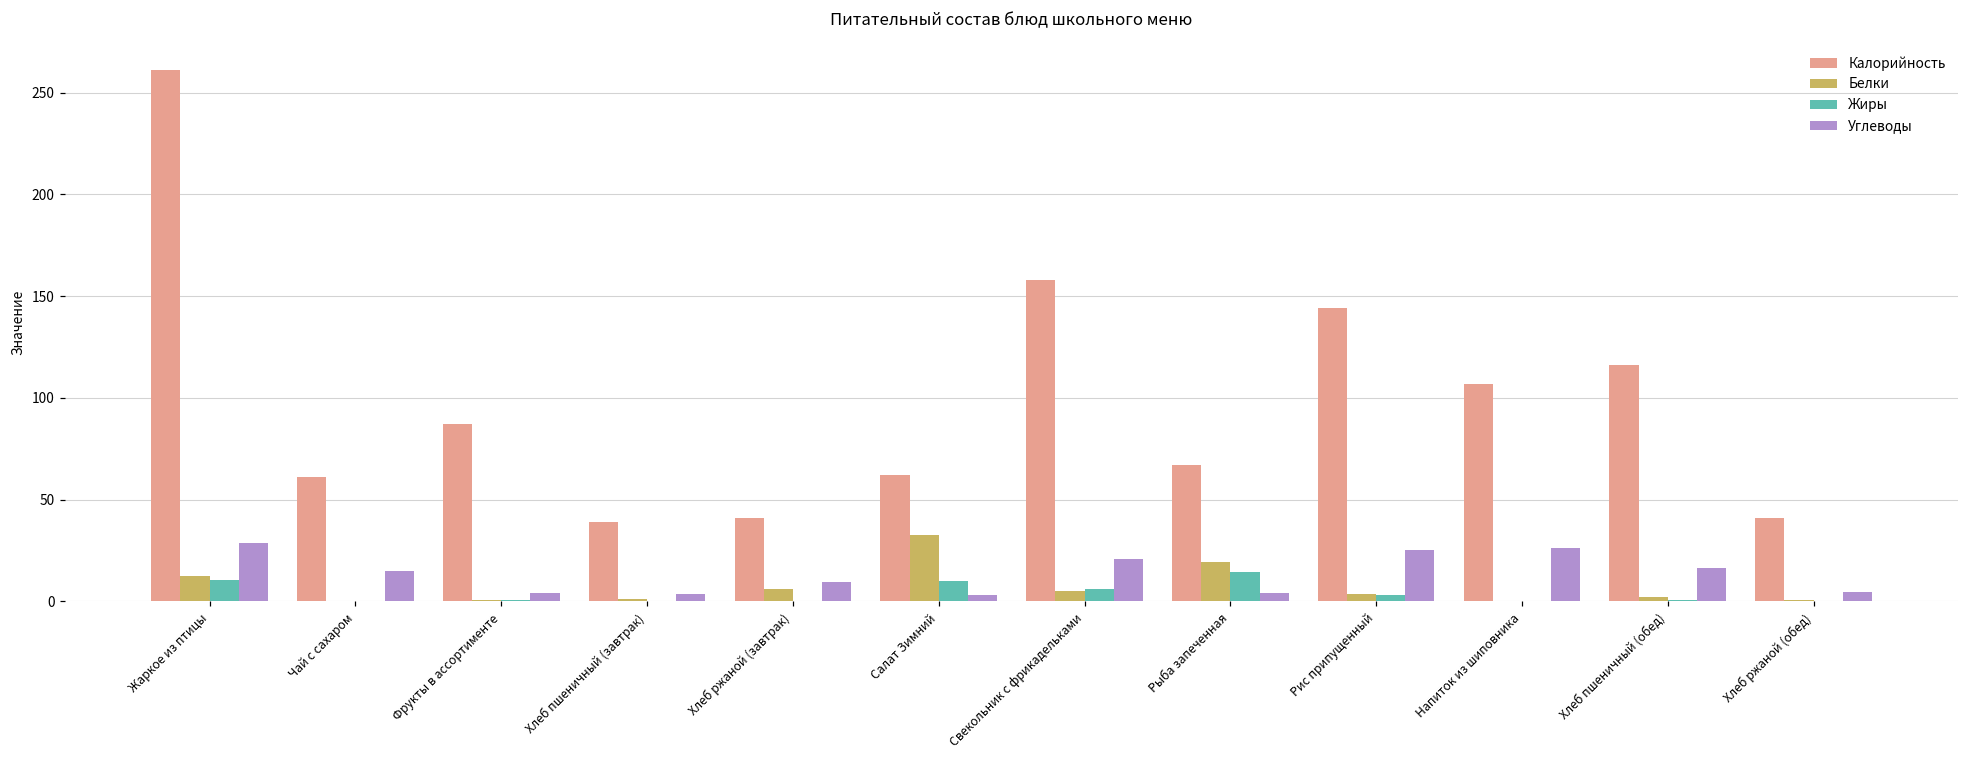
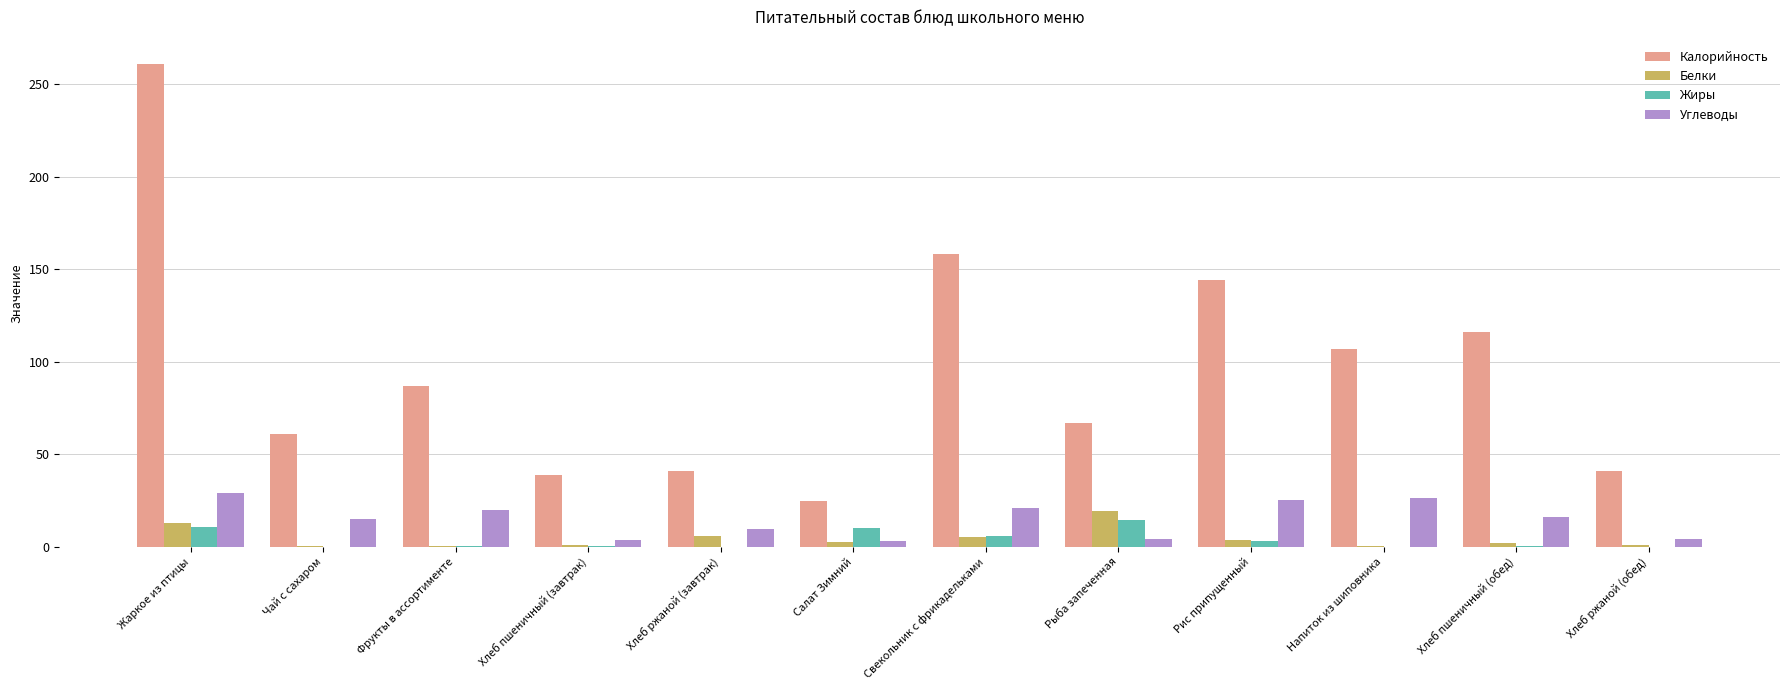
  {
    "Калорийность": {
      "Жаркое из птицы": 261,
      "Чай с сахаром": 61,
      "Фрукты в ассортименте": 87,
      "Хлеб пшеничный (завтрак)": 39,
      "Хлеб ржаной (завтрак)": 41,
-     "Салат Зимний": 62,
+     "Салат Зимний": 25,
      "Свекольник с фрикадельками": 158,
      "Рыба запеченная": 67,
      "Рис припущенный": 144,
      "Напиток из шиповника": 107,
      "Хлеб пшеничный (обед)": 116,
      "Хлеб ржаной (обед)": 41
    },
    "Белки": {
      "Жаркое из птицы": 13,
      "Хлеб ржаной (завтрак)": 6,
-     "Салат Зимний": 32,
+     "Салат Зимний": 2,
      "Свекольник с фрикадельками": 5,
      "Рыба запеченная": 19,
      "Рис припущенный": 4,
      "Хлеб пшеничный (обед)": 2
    },
    "Жиры": {
      "Жаркое из птицы": 11,
      "Чай с сахаром": 0,
      "Салат Зимний": 10,
      "Свекольник с фрикадельками": 6,
      "Рыба запеченная": 15,
      "Рис припущенный": 3,
      "Напиток из шиповника": 0
    },
    "Углеводы": {
      "Жаркое из птицы": 29,
      "Чай с сахаром": 15,
-     "Фрукты в ассортименте": 4,
+     "Фрукты в ассортименте": 20,
      "Хлеб пшеничный (завтрак)": 4,
      "Хлеб ржаной (завтрак)": 9,
      "Салат Зимний": 3,
      "Свекольник с фрикадельками": 21,
      "Рыба запеченная": 4,
      "Рис припущенный": 25,
      "Напиток из шиповника": 26,
      "Хлеб пшеничный (обед)": 16,
      "Хлеб ржаной (обед)": 4
    }
  }
